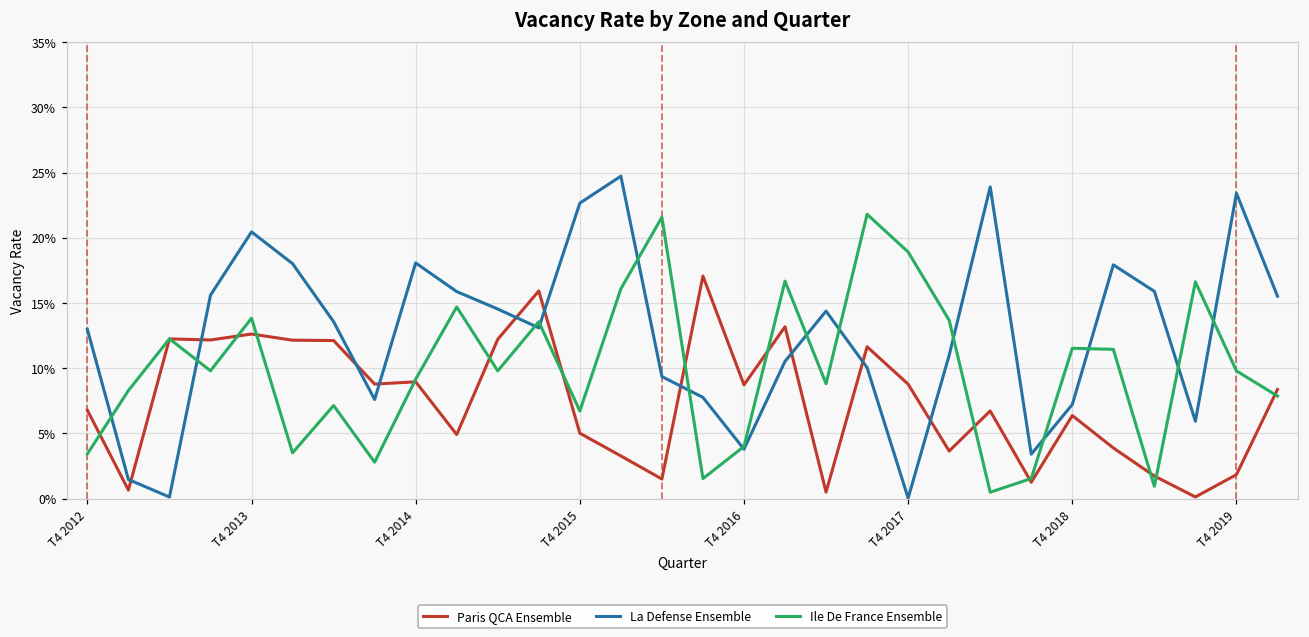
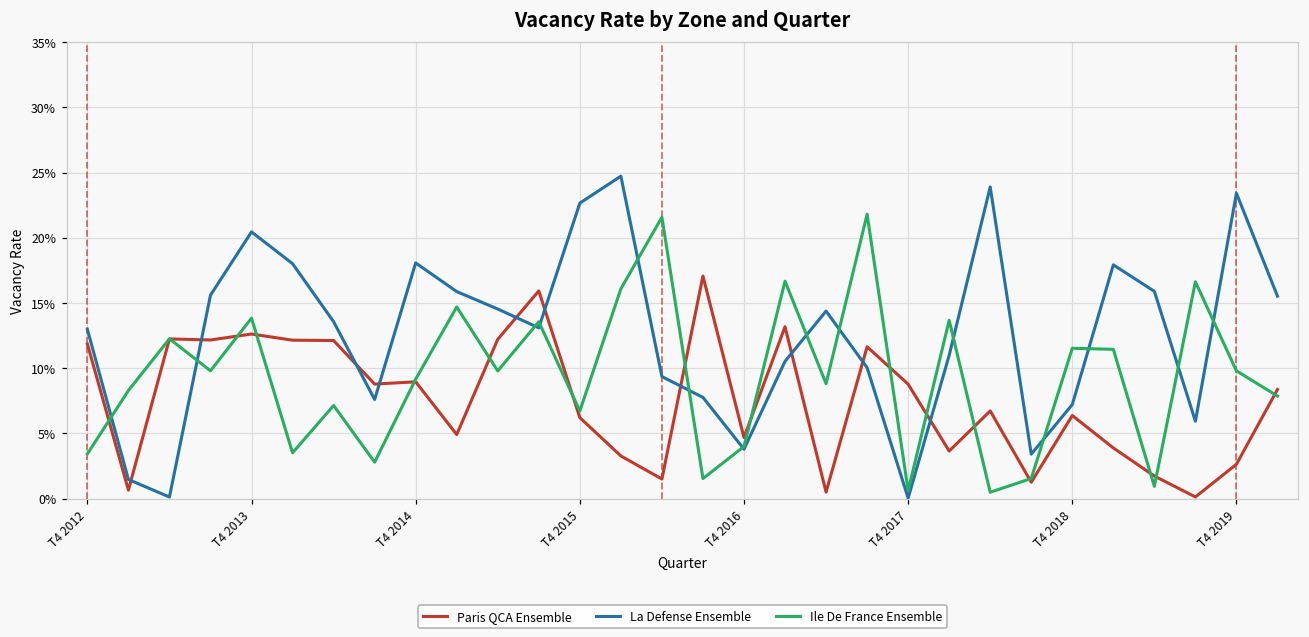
  {
    "Paris QCA Ensemble": {
-     "T4 2012": "6.8%",
+     "T4 2012": "11.9%",
      "T4 2013": "12.6%",
-     "T4 2015": "5.0%",
-     "T4 2016": "8.7%",
+     "T4 2015": "6.2%",
+     "T4 2016": "4.7%",
      "T4 2017": "8.8%",
      "T4 2018": "6.4%",
-     "T4 2019": "1.8%"
+     "T4 2019": "2.6%"
    },
    "La Defense Ensemble": {
      "T4 2012": "13.0%",
      "T4 2013": "20.5%",
      "T4 2014": "18.1%",
      "T4 2015": "22.7%",
      "T4 2017": "0.0%",
      "T4 2018": "7.2%",
      "T4 2019": "23.4%"
    },
    "Ile De France Ensemble": {
      "T4 2012": "3.4%",
      "T4 2013": "13.8%",
      "T4 2015": "6.7%",
-     "T4 2017": "18.9%",
+     "T4 2017": "0.6%",
      "T4 2018": "11.5%",
      "T4 2019": "9.8%"
    }
  }
